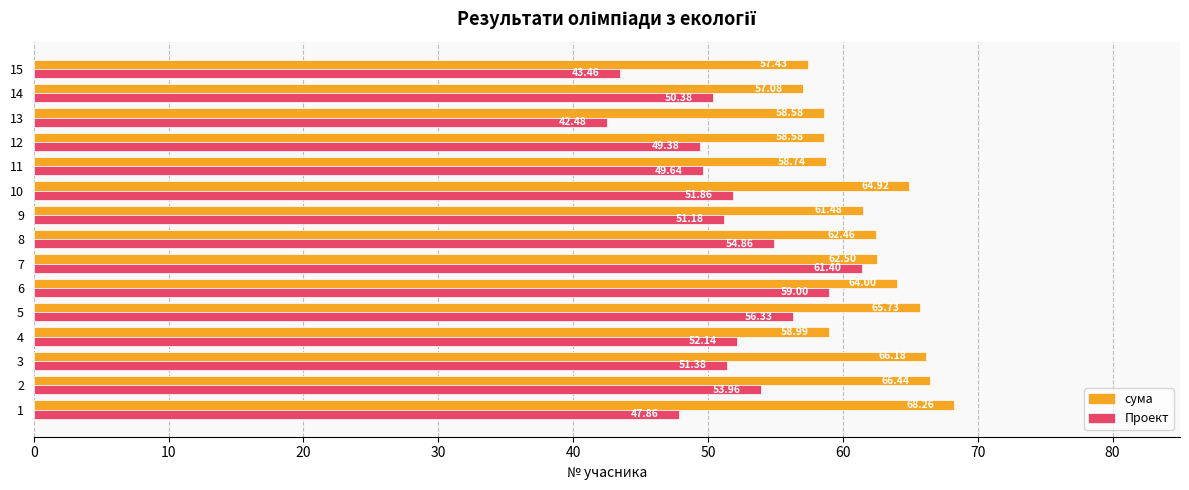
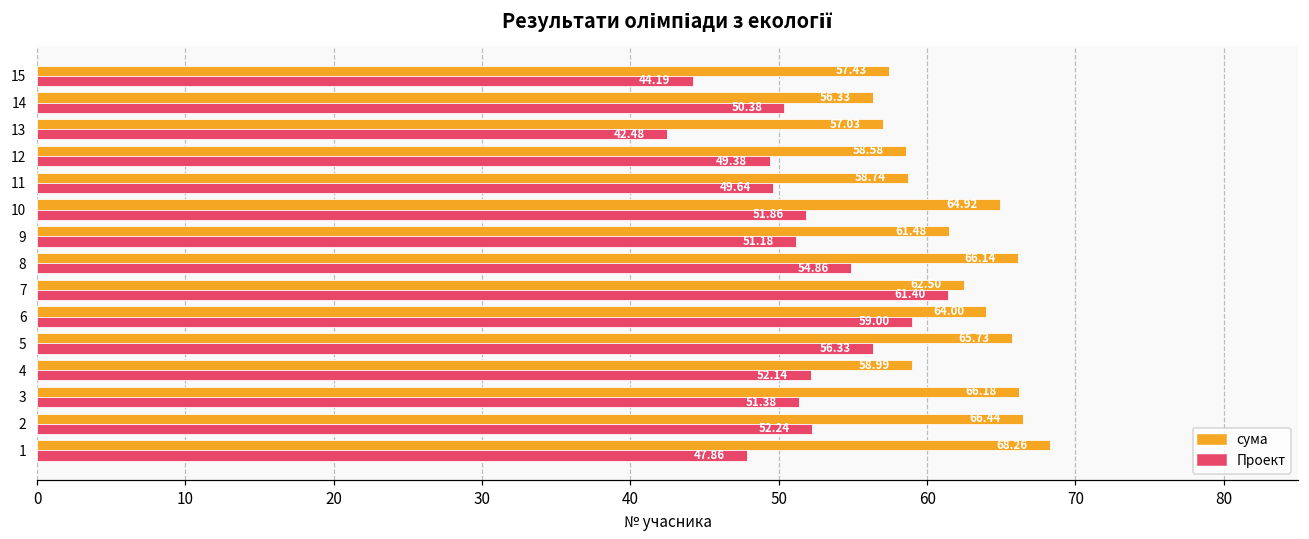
  {
    "сума": {
      "15": 57.43,
-     "14": 57.08,
-     "13": 58.58,
+     "14": 56.33,
+     "13": 57.03,
      "12": 58.58,
      "11": 58.74,
      "10": 64.92,
      "9": 61.48,
-     "8": 62.46,
+     "8": 66.14,
      "7": 62.50,
      "6": 64.00,
      "5": 65.73,
      "4": 58.99,
      "3": 66.18,
      "2": 66.44,
      "1": 68.26
    },
    "Проект": {
-     "15": 43.46,
+     "15": 44.19,
      "14": 50.38,
      "13": 42.48,
      "12": 49.38,
      "11": 49.64,
      "10": 51.86,
      "9": 51.18,
      "8": 54.86,
      "7": 61.40,
      "6": 59.00,
      "5": 56.33,
      "4": 52.14,
      "3": 51.38,
-     "2": 53.96,
+     "2": 52.24,
      "1": 47.86
    }
  }
